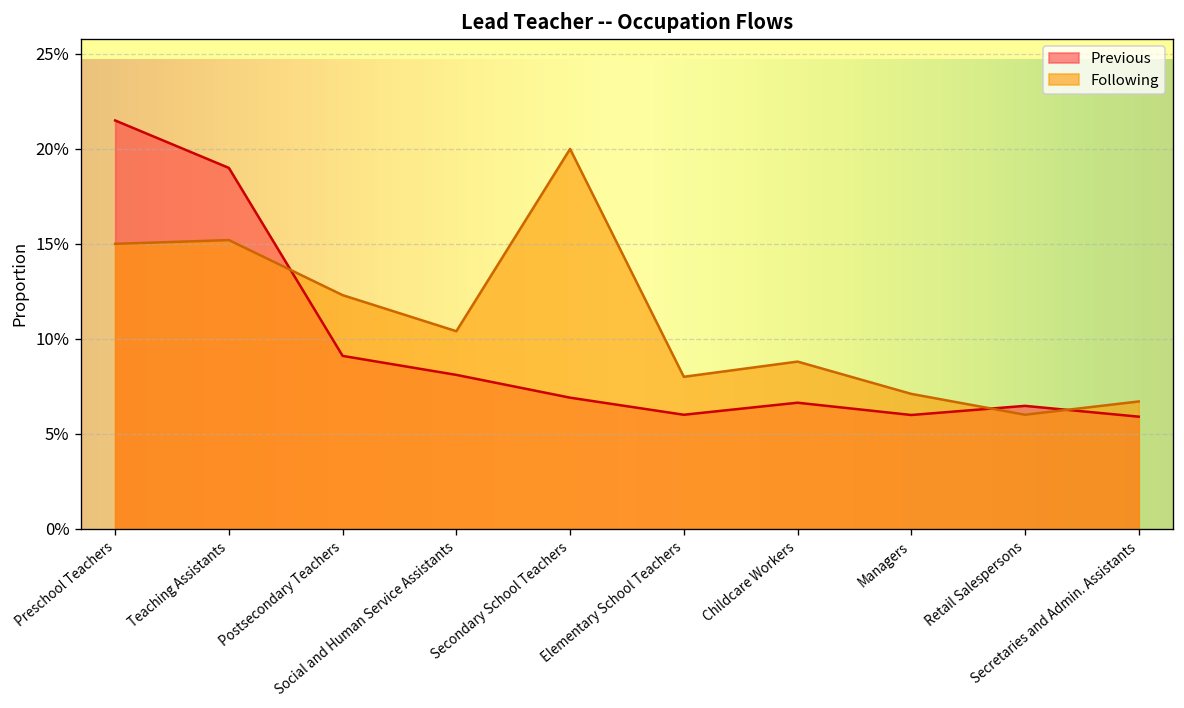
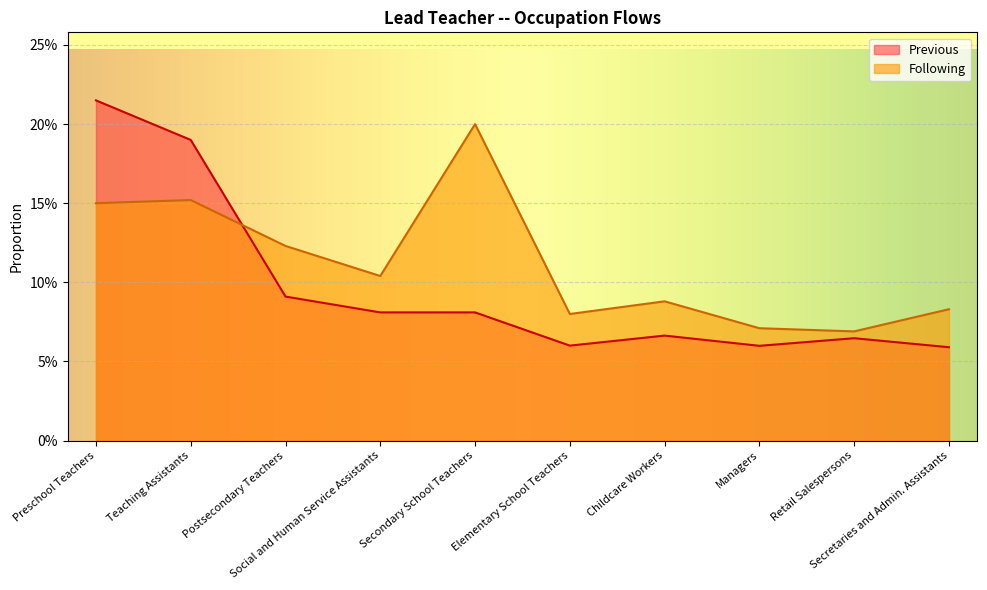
  {
    "Previous": {
      "Preschool Teachers": "21.5%",
      "Teaching Assistants": "19.0%",
      "Postsecondary Teachers": "9.1%",
      "Social and Human Service Assistants": "8.1%",
-     "Secondary School Teachers": "6.9%",
+     "Secondary School Teachers": "8.1%",
      "Elementary School Teachers": "6.0%",
      "Childcare Workers": "6.6%",
      "Managers": "6.0%",
      "Retail Salespersons": "6.5%",
      "Secretaries and Admin. Assistants": "5.9%"
    },
    "Following": {
      "Preschool Teachers": "15.0%",
      "Teaching Assistants": "15.2%",
      "Postsecondary Teachers": "12.3%",
      "Social and Human Service Assistants": "10.4%",
      "Secondary School Teachers": "20.0%",
      "Elementary School Teachers": "8.0%",
      "Childcare Workers": "8.8%",
      "Managers": "7.1%",
-     "Retail Salespersons": "6.0%",
-     "Secretaries and Admin. Assistants": "6.7%"
+     "Retail Salespersons": "6.9%",
+     "Secretaries and Admin. Assistants": "8.3%"
    }
  }
